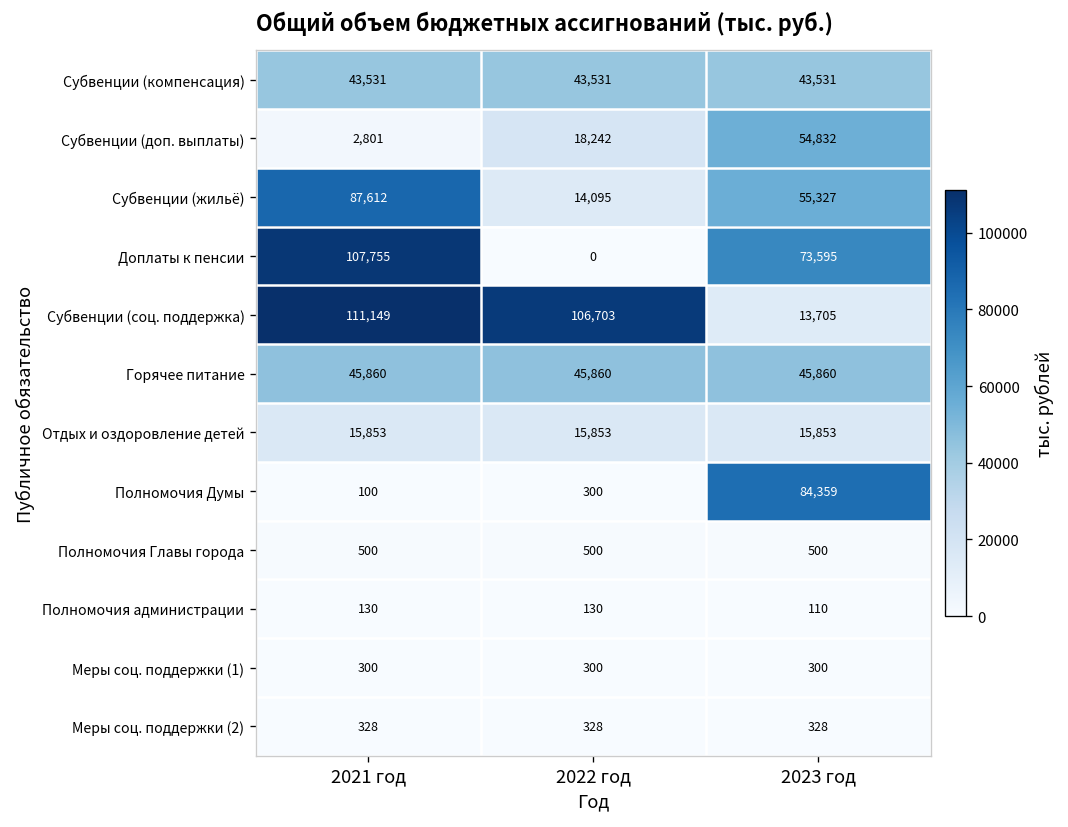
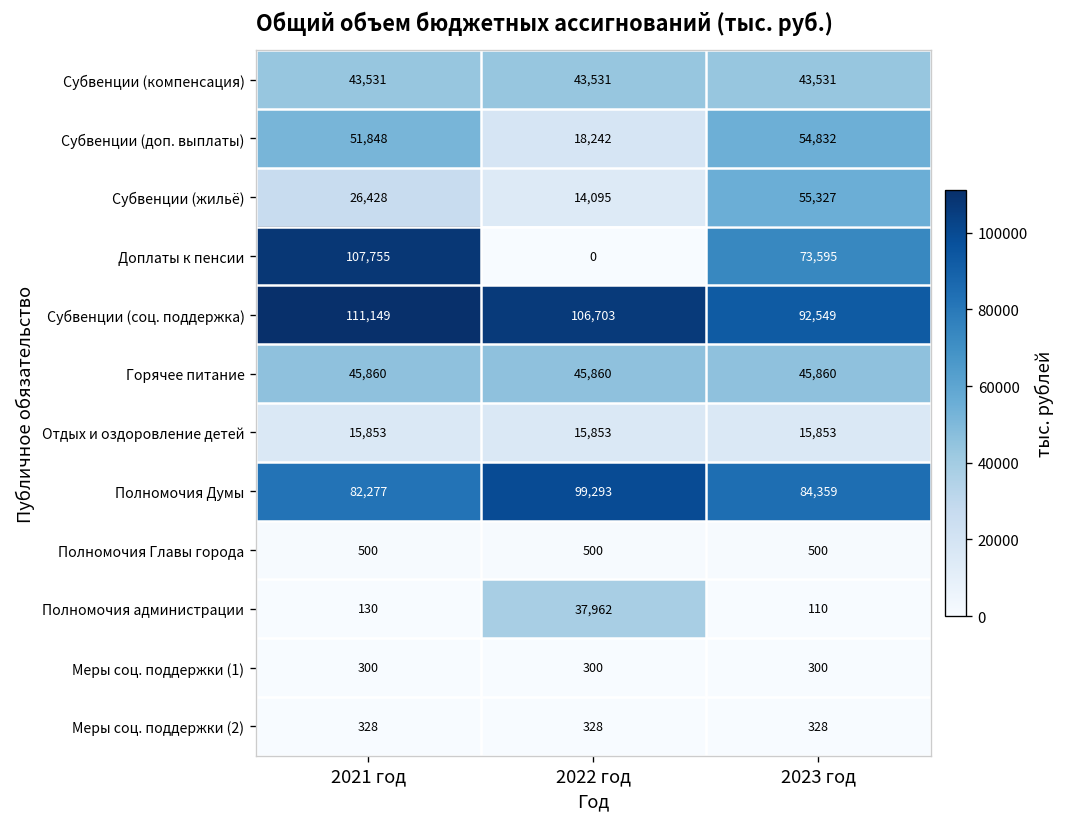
  {
    "Субвенции (компенсация)": {
      "2021 год": "43,531",
      "2022 год": "43,531",
      "2023 год": "43,531"
    },
    "Субвенции (доп. выплаты)": {
-     "2021 год": "2,801",
+     "2021 год": "51,848",
      "2022 год": "18,242",
      "2023 год": "54,832"
    },
    "Субвенции (жильё)": {
-     "2021 год": "87,612",
+     "2021 год": "26,428",
      "2022 год": "14,095",
      "2023 год": "55,327"
    },
    "Доплаты к пенсии": {
      "2021 год": "107,755",
      "2022 год": "0",
      "2023 год": "73,595"
    },
    "Субвенции (соц. поддержка)": {
      "2021 год": "111,149",
      "2022 год": "106,703",
-     "2023 год": "13,705"
+     "2023 год": "92,549"
    },
    "Горячее питание": {
      "2021 год": "45,860",
      "2022 год": "45,860",
      "2023 год": "45,860"
    },
    "Отдых и оздоровление детей": {
      "2021 год": "15,853",
      "2022 год": "15,853",
      "2023 год": "15,853"
    },
    "Полномочия Думы": {
-     "2021 год": "100",
-     "2022 год": "300",
+     "2021 год": "82,277",
+     "2022 год": "99,293",
      "2023 год": "84,359"
    },
    "Полномочия Главы города": {
      "2021 год": "500",
      "2022 год": "500",
      "2023 год": "500"
    },
    "Полномочия администрации": {
      "2021 год": "130",
-     "2022 год": "130",
+     "2022 год": "37,962",
      "2023 год": "110"
    },
    "Меры соц. поддержки (1)": {
      "2021 год": "300",
      "2022 год": "300",
      "2023 год": "300"
    },
    "Меры соц. поддержки (2)": {
      "2021 год": "328",
      "2022 год": "328",
      "2023 год": "328"
    }
  }
